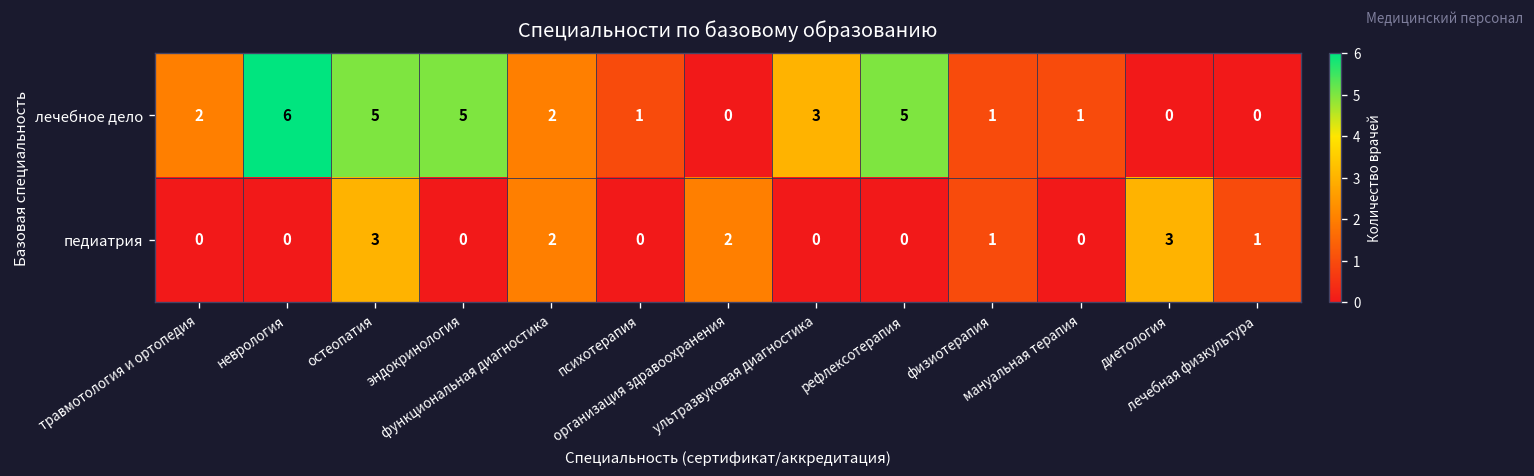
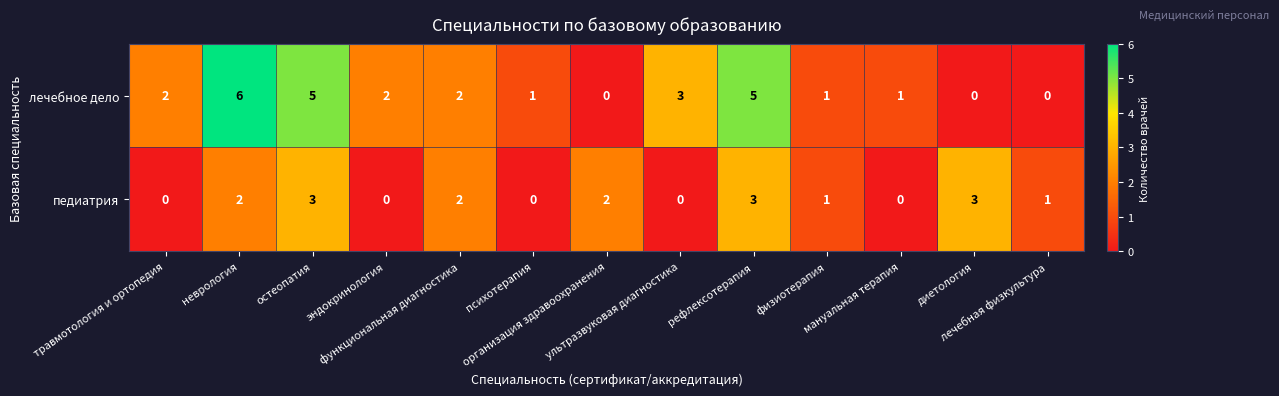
  {
    "лечебное дело": {
      "травмотология и ортопедия": 2,
      "неврология": 6,
      "остеопатия": 5,
-     "эндокринология": 5,
+     "эндокринология": 2,
      "функциональная диагностика": 2,
      "психотерапия": 1,
      "организация здравоохранения": 0,
      "ультразвуковая диагностика": 3,
      "рефлексотерапия": 5,
      "физиотерапия": 1,
      "мануальная терапия": 1,
      "диетология": 0,
      "лечебная физкультура": 0
    },
    "педиатрия": {
      "травмотология и ортопедия": 0,
-     "неврология": 0,
+     "неврология": 2,
      "остеопатия": 3,
      "эндокринология": 0,
      "функциональная диагностика": 2,
      "психотерапия": 0,
      "организация здравоохранения": 2,
      "ультразвуковая диагностика": 0,
-     "рефлексотерапия": 0,
+     "рефлексотерапия": 3,
      "физиотерапия": 1,
      "мануальная терапия": 0,
      "диетология": 3,
      "лечебная физкультура": 1
    }
  }
